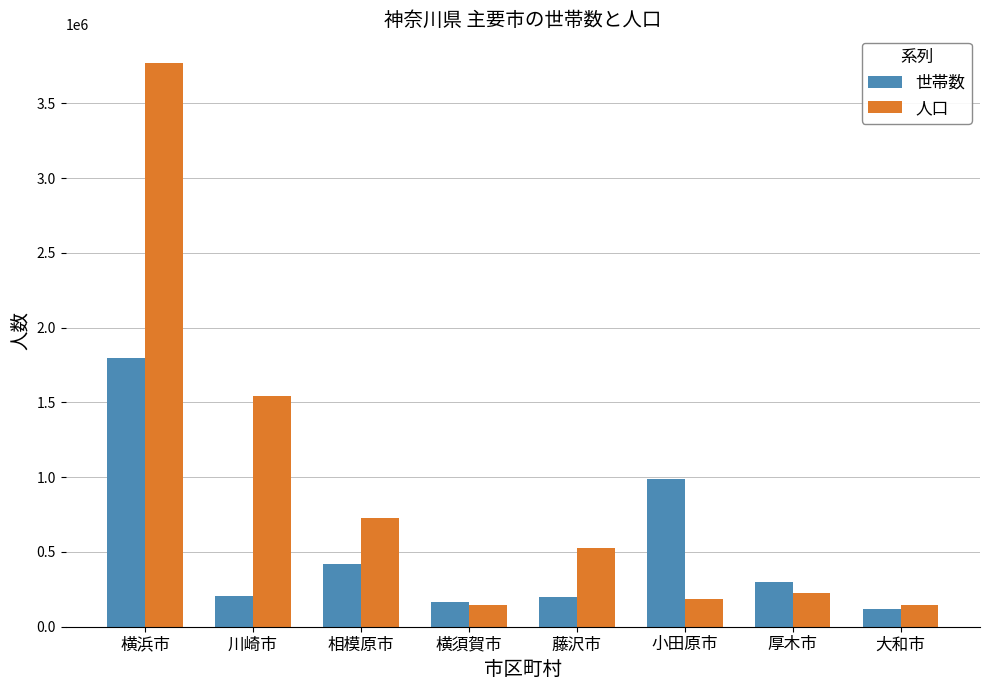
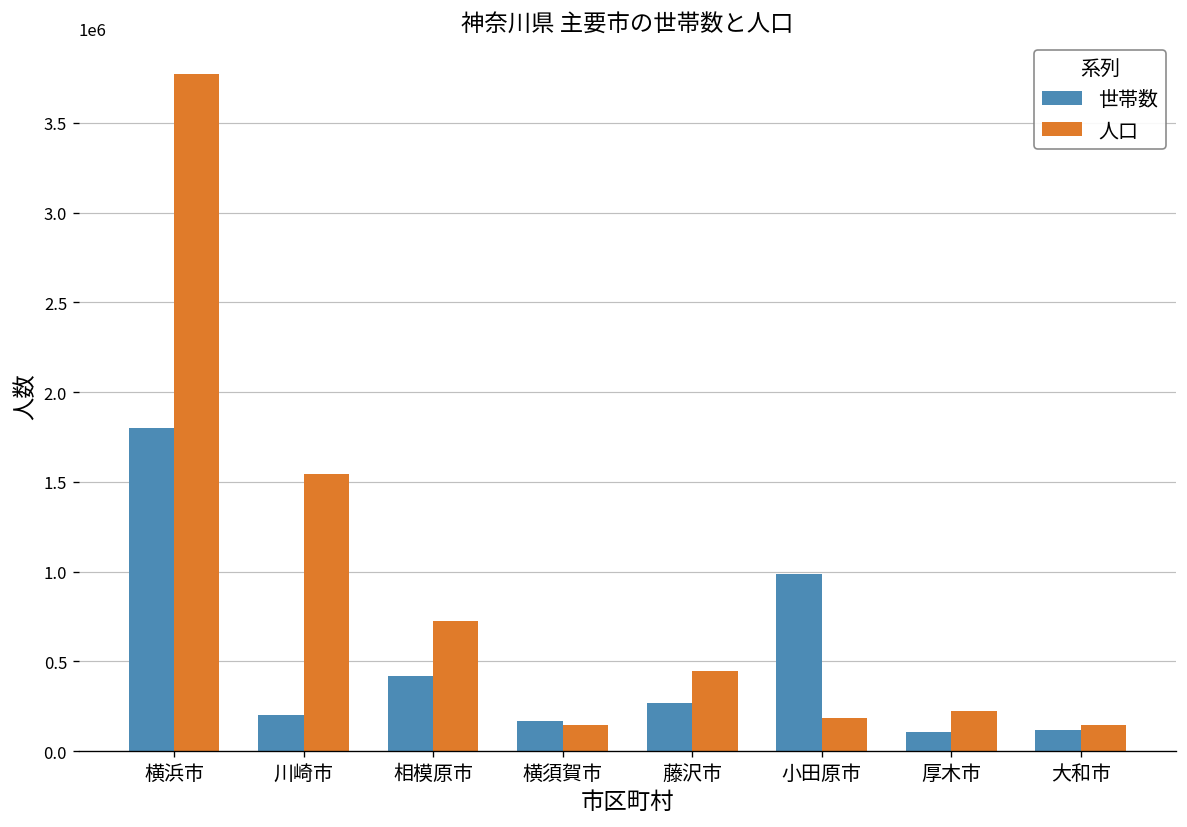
  {
    "世帯数": {
      "横浜市": 1800000,
      "川崎市": 200000,
      "相模原市": 420000,
      "横須賀市": 170000,
-     "藤沢市": 200000,
+     "藤沢市": 270000,
      "小田原市": 990000,
-     "厚木市": 300000,
+     "厚木市": 100000,
      "大和市": 120000
    },
    "人口": {
      "横浜市": 3770000,
      "川崎市": 1550000,
      "相模原市": 730000,
      "横須賀市": 150000,
-     "藤沢市": 530000,
+     "藤沢市": 440000,
      "小田原市": 190000,
      "厚木市": 220000,
      "大和市": 150000
    }
  }
